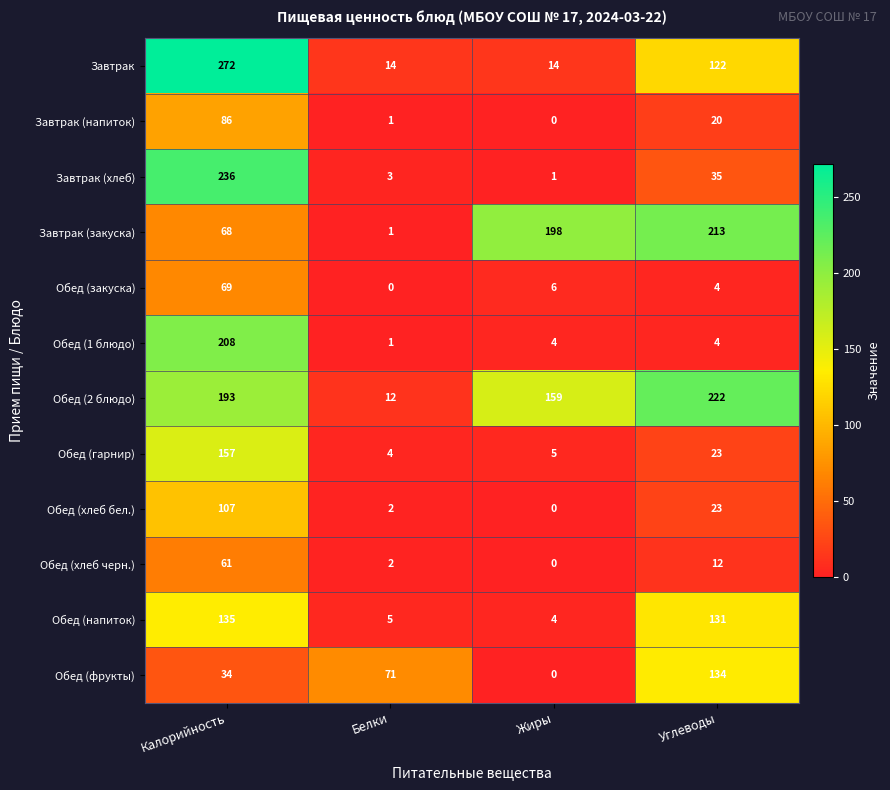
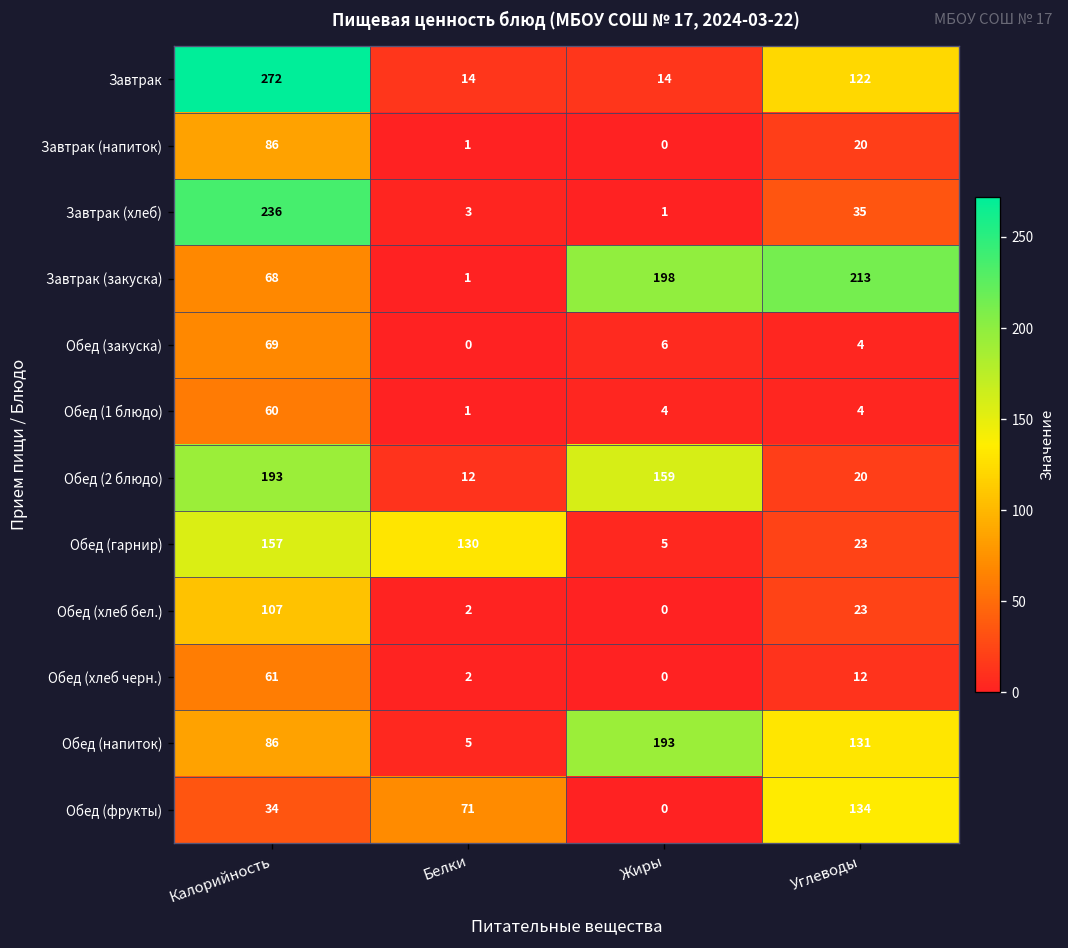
  {
    "Завтрак": {
      "Калорийность": 272,
      "Белки": 14,
      "Жиры": 14,
      "Углеводы": 122
    },
    "Завтрак (напиток)": {
      "Калорийность": 86,
      "Белки": 1,
      "Жиры": 0,
      "Углеводы": 20
    },
    "Завтрак (хлеб)": {
      "Калорийность": 236,
      "Белки": 3,
      "Жиры": 1,
      "Углеводы": 35
    },
    "Завтрак (закуска)": {
      "Калорийность": 68,
      "Белки": 1,
      "Жиры": 198,
      "Углеводы": 213
    },
    "Обед (закуска)": {
      "Калорийность": 69,
      "Белки": 0,
      "Жиры": 6,
      "Углеводы": 4
    },
    "Обед (1 блюдо)": {
-     "Калорийность": 208,
+     "Калорийность": 60,
      "Белки": 1,
      "Жиры": 4,
      "Углеводы": 4
    },
    "Обед (2 блюдо)": {
      "Калорийность": 193,
      "Белки": 12,
      "Жиры": 159,
-     "Углеводы": 222
+     "Углеводы": 20
    },
    "Обед (гарнир)": {
      "Калорийность": 157,
-     "Белки": 4,
+     "Белки": 130,
      "Жиры": 5,
      "Углеводы": 23
    },
    "Обед (хлеб бел.)": {
      "Калорийность": 107,
      "Белки": 2,
      "Жиры": 0,
      "Углеводы": 23
    },
    "Обед (хлеб черн.)": {
      "Калорийность": 61,
      "Белки": 2,
      "Жиры": 0,
      "Углеводы": 12
    },
    "Обед (напиток)": {
-     "Калорийность": 135,
+     "Калорийность": 86,
      "Белки": 5,
-     "Жиры": 4,
+     "Жиры": 193,
      "Углеводы": 131
    },
    "Обед (фрукты)": {
      "Калорийность": 34,
      "Белки": 71,
      "Жиры": 0,
      "Углеводы": 134
    }
  }
